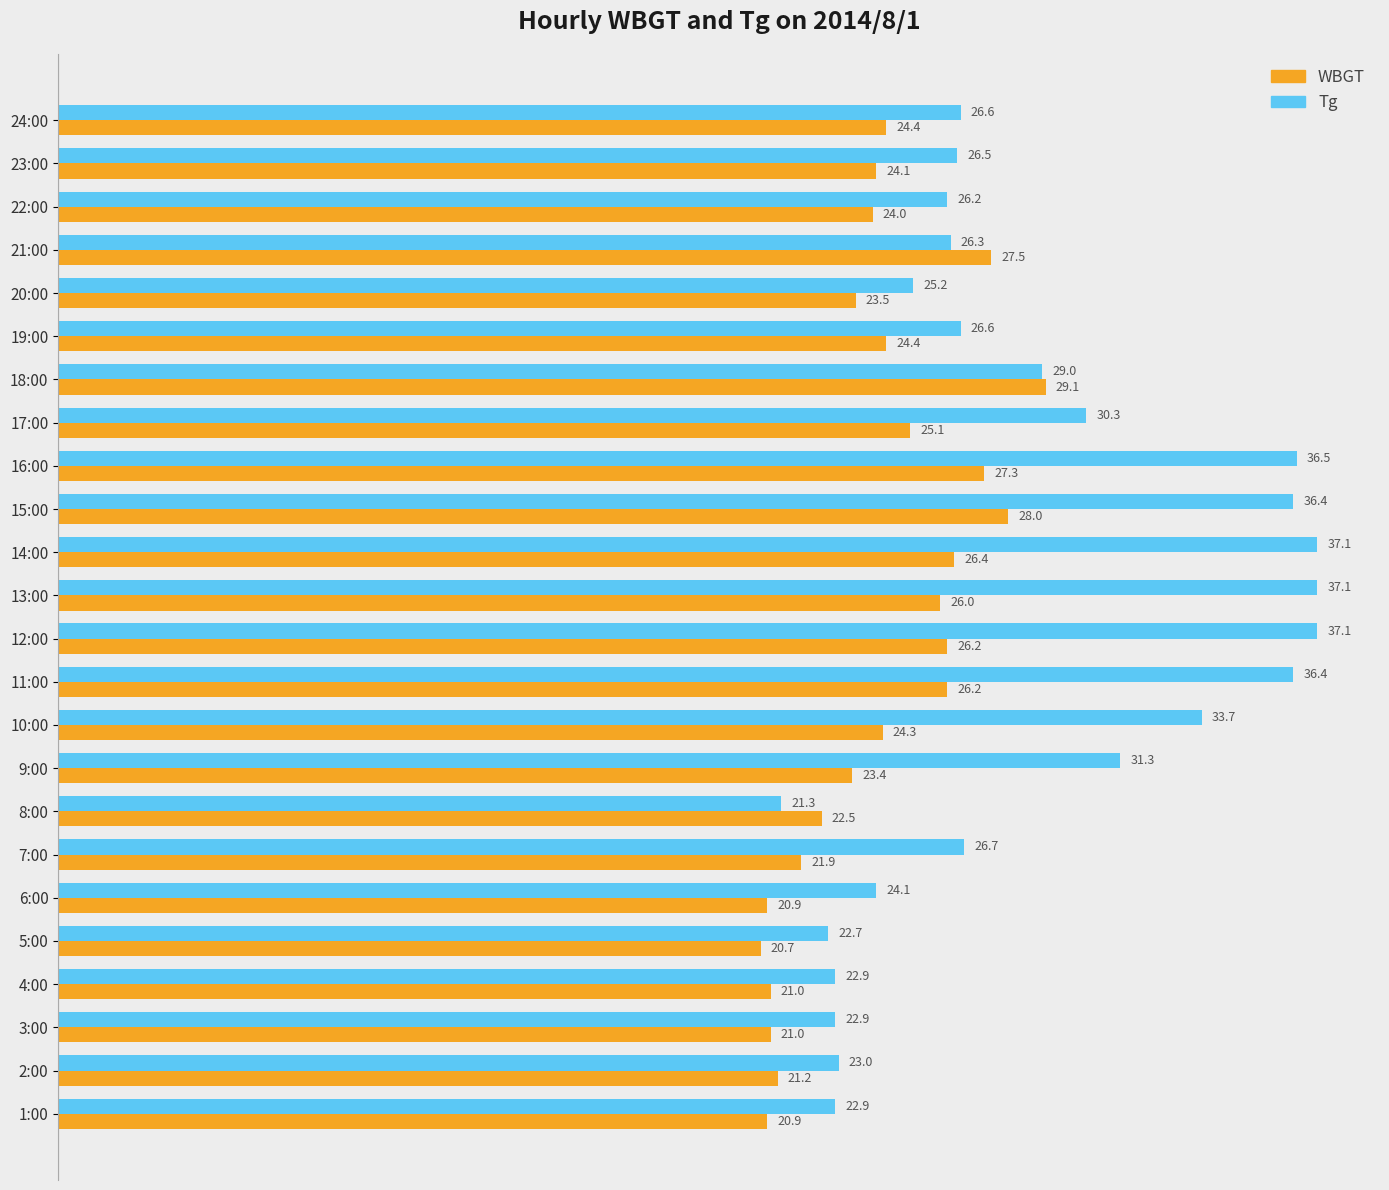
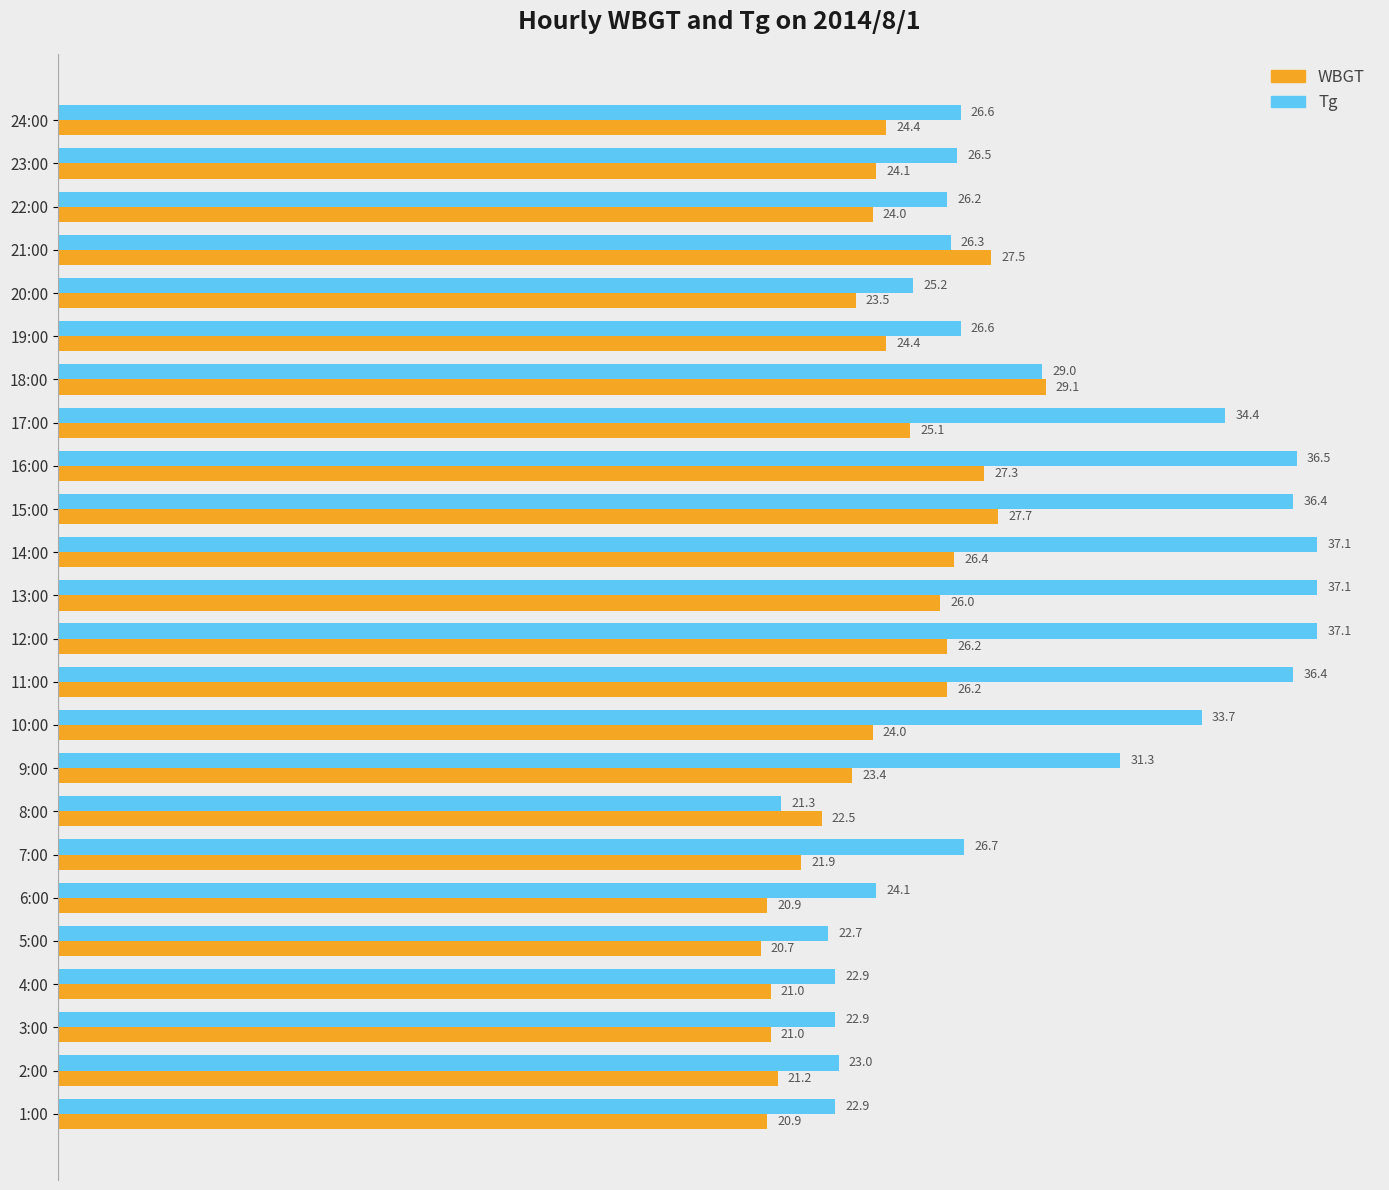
  {
    "Tg": {
      "24:00": 26.6,
      "23:00": 26.5,
      "22:00": 26.2,
      "21:00": 26.3,
      "20:00": 25.2,
      "19:00": 26.6,
      "18:00": 29.0,
-     "17:00": 30.3,
+     "17:00": 34.4,
      "16:00": 36.5,
      "15:00": 36.4,
      "14:00": 37.1,
      "13:00": 37.1,
      "12:00": 37.1,
      "11:00": 36.4,
      "10:00": 33.7,
      "9:00": 31.3,
      "8:00": 21.3,
      "7:00": 26.7,
      "6:00": 24.1,
      "5:00": 22.7,
      "4:00": 22.9,
      "3:00": 22.9,
      "2:00": 23.0,
      "1:00": 22.9
    },
    "WBGT": {
      "24:00": 24.4,
      "23:00": 24.1,
      "22:00": 24.0,
      "21:00": 27.5,
      "20:00": 23.5,
      "19:00": 24.4,
      "18:00": 29.1,
      "17:00": 25.1,
      "16:00": 27.3,
-     "15:00": 28.0,
+     "15:00": 27.7,
      "14:00": 26.4,
      "13:00": 26.0,
      "12:00": 26.2,
      "11:00": 26.2,
-     "10:00": 24.3,
+     "10:00": 24.0,
      "9:00": 23.4,
      "8:00": 22.5,
      "7:00": 21.9,
      "6:00": 20.9,
      "5:00": 20.7,
      "4:00": 21.0,
      "3:00": 21.0,
      "2:00": 21.2,
      "1:00": 20.9
    }
  }
